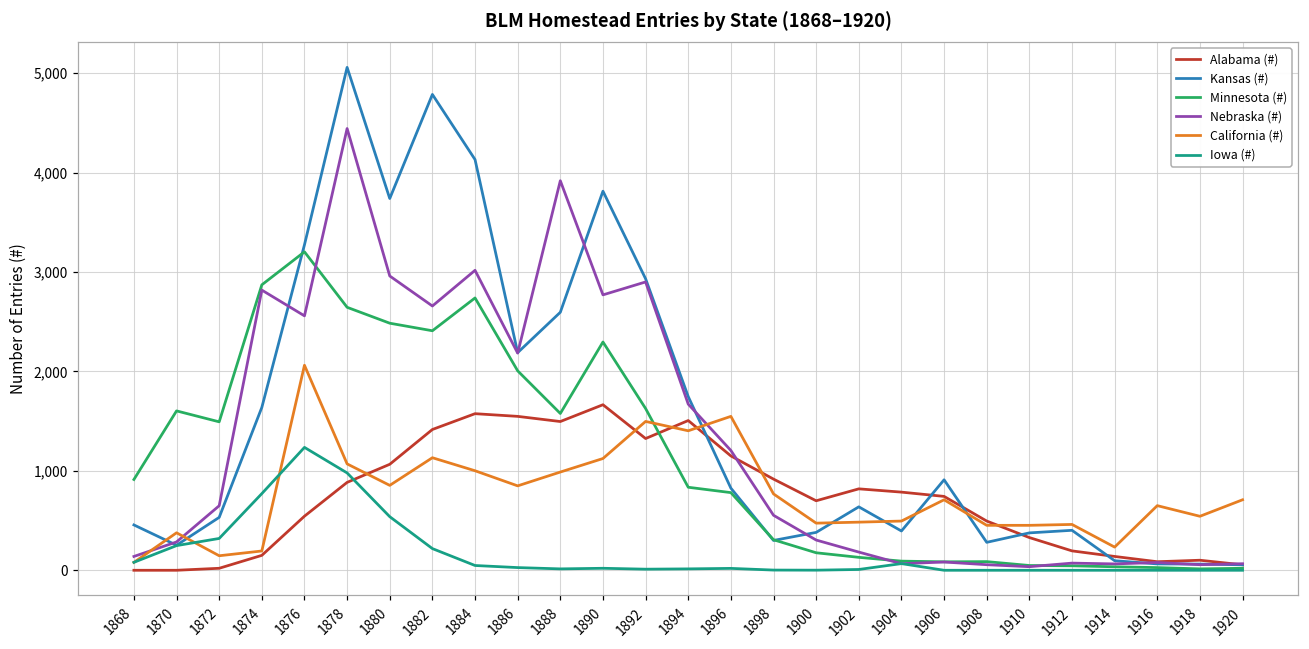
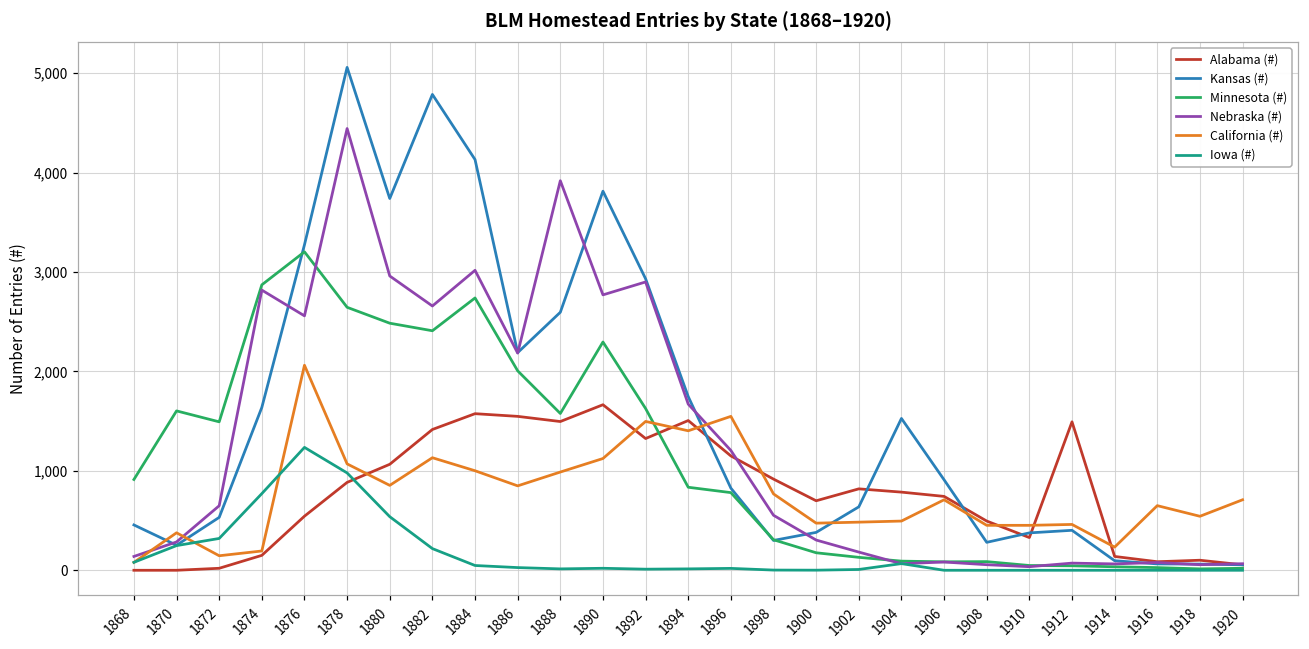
  {
    "Alabama (#)": {
      "1868": "0",
      "1870": "0",
      "1872": "0",
      "1874": "200",
      "1876": "500",
      "1878": "900",
      "1880": "1,100",
      "1882": "1,400",
      "1884": "1,600",
      "1886": "1,500",
      "1888": "1,500",
      "1890": "1,700",
      "1892": "1,300",
      "1894": "1,500",
      "1896": "1,200",
      "1898": "900",
      "1900": "700",
      "1902": "800",
      "1904": "800",
      "1906": "700",
      "1908": "500",
      "1910": "300",
-     "1912": "200",
+     "1912": "1,500",
      "1914": "100",
      "1918": "100"
    },
    "Kansas (#)": {
      "1868": "500",
      "1872": "500",
      "1874": "1,600",
      "1876": "3,300",
      "1878": "5,100",
      "1880": "3,700",
      "1882": "4,800",
      "1884": "4,100",
      "1888": "2,600",
      "1890": "3,800",
      "1892": "2,900",
      "1894": "1,700",
      "1896": "800",
      "1900": "400",
      "1902": "600",
-     "1904": "400",
+     "1904": "1,500",
      "1906": "900",
      "1908": "300",
      "1910": "400",
      "1912": "400",
      "1914": "100"
    },
    "Nebraska (#)": {
      "1868": "100",
      "1870": "300",
      "1872": "600",
      "1874": "2,800",
      "1876": "2,600",
      "1878": "4,400",
      "1880": "3,000",
      "1882": "2,700",
      "1884": "3,000",
      "1888": "3,900",
      "1890": "2,800",
      "1892": "2,900",
      "1894": "1,700",
      "1896": "1,200",
      "1898": "600",
      "1900": "300",
      "1902": "200",
      "1908": "100",
      "1914": "100"
    },
    "California (#)": {
      "1870": "400",
      "1872": "100",
      "1874": "200",
      "1876": "2,100",
      "1878": "1,100",
      "1880": "900",
      "1882": "1,100",
      "1884": "1,000",
      "1886": "800",
      "1888": "1,000",
      "1890": "1,100",
      "1892": "1,500",
      "1894": "1,400",
      "1896": "1,500",
      "1898": "800",
      "1900": "500",
      "1902": "500",
      "1904": "500",
      "1906": "700",
      "1908": "500",
      "1910": "500",
      "1912": "500",
      "1914": "200",
      "1916": "700",
      "1918": "500",
      "1920": "700"
    }
  }
